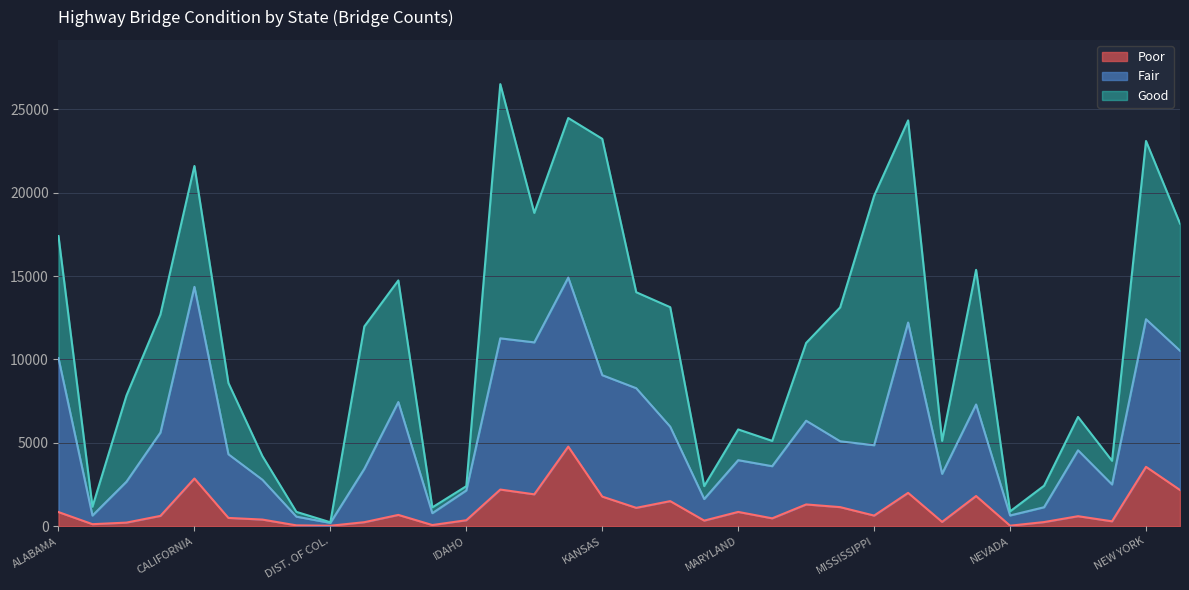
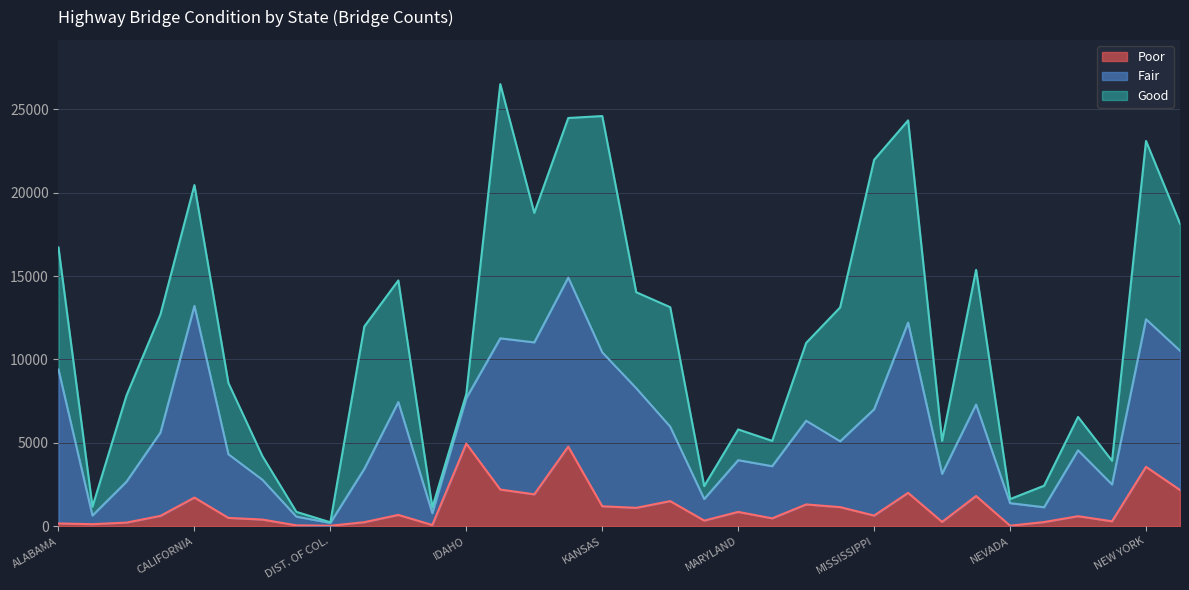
  {
    "Poor": {
-     "ALABAMA": 900,
-     "CALIFORNIA": 2900,
+     "ALABAMA": 200,
+     "CALIFORNIA": 1700,
      "DIST. OF COL.": 0,
-     "IDAHO": 400,
-     "KANSAS": 1800,
+     "IDAHO": 5000,
+     "KANSAS": 1200,
      "MARYLAND": 900,
      "MISSISSIPPI": 600,
      "NEVADA": 0,
      "NEW YORK": 3600
    },
    "Fair": {
      "ALABAMA": 9200,
      "CALIFORNIA": 11500,
-     "IDAHO": 1800,
-     "KANSAS": 7300,
+     "IDAHO": 2700,
+     "KANSAS": 9200,
      "MARYLAND": 3100,
-     "MISSISSIPPI": 4200,
-     "NEVADA": 600,
+     "MISSISSIPPI": 6400,
+     "NEVADA": 1400,
      "NEW YORK": 8900
    },
    "Good": {
      "ALABAMA": 7300,
      "CALIFORNIA": 7200,
      "IDAHO": 300,
      "KANSAS": 14200,
      "MARYLAND": 1800,
      "MISSISSIPPI": 15000,
      "NEVADA": 200,
      "NEW YORK": 10700
    }
  }
